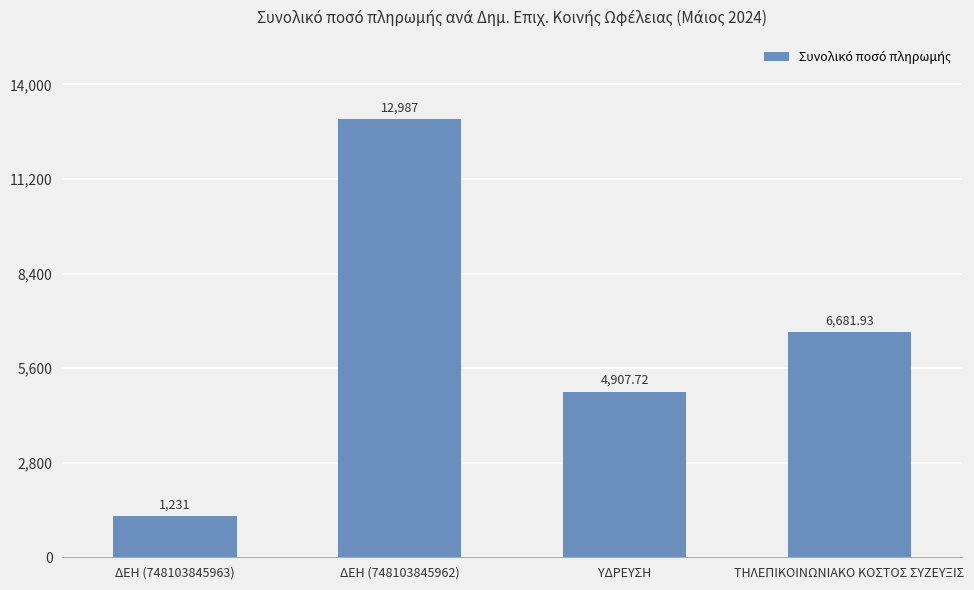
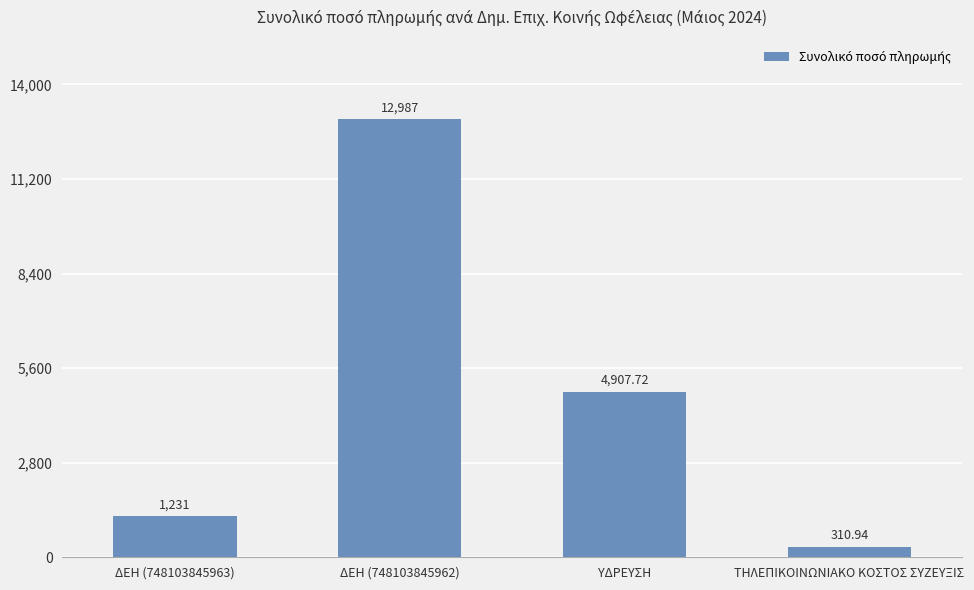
  {
    "ΔΕΗ (748103845963)": "1,231",
    "ΔΕΗ (748103845962)": "12,987",
    "ΥΔΡΕΥΣΗ": "4,907.72",
-   "ΤΗΛΕΠΙΚΟΙΝΩΝΙΑΚΟ ΚΟΣΤΟΣ ΣΥΖΕΥΞΙΣ": "6,681.93"
+   "ΤΗΛΕΠΙΚΟΙΝΩΝΙΑΚΟ ΚΟΣΤΟΣ ΣΥΖΕΥΞΙΣ": "310.94"
  }
